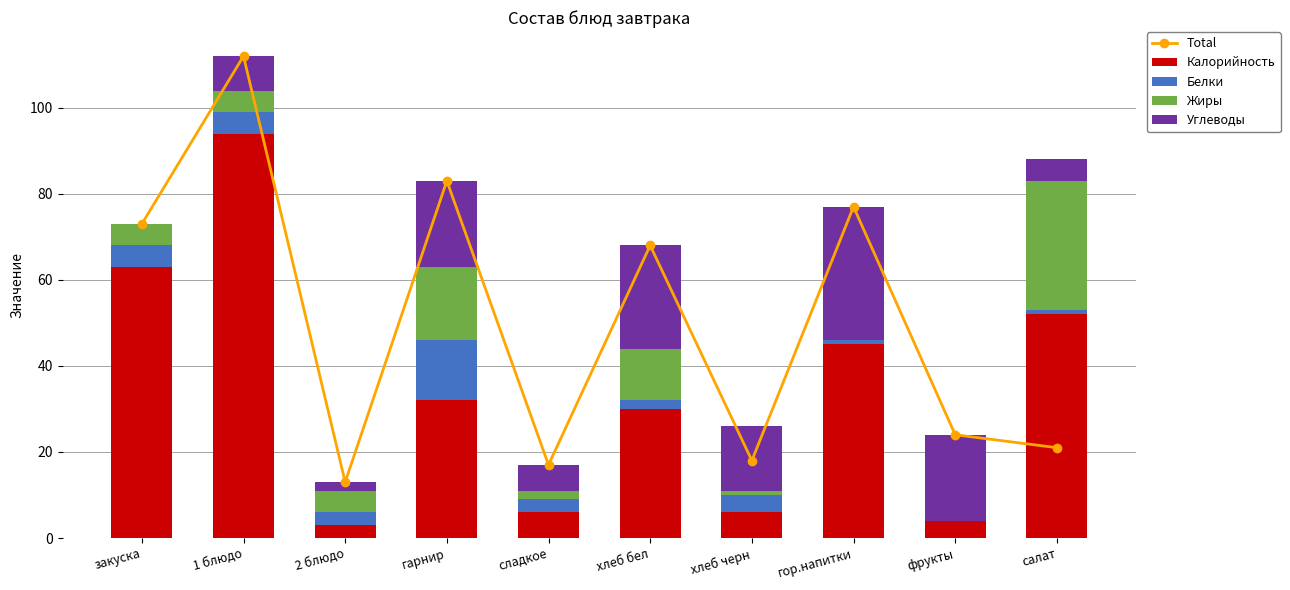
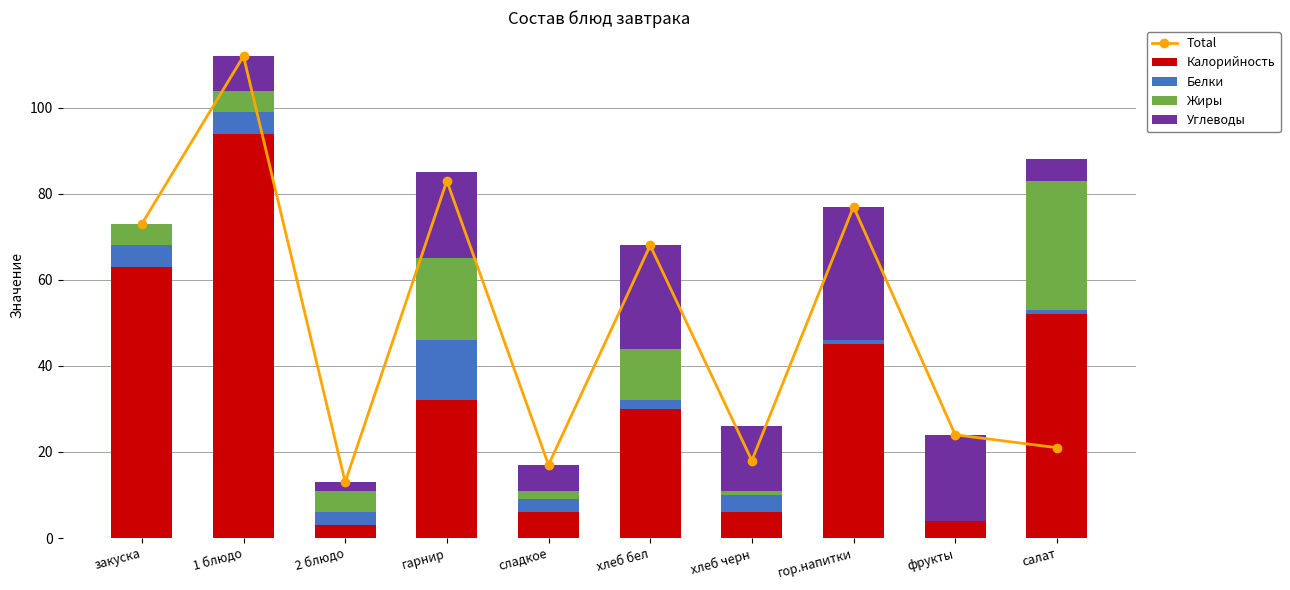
  {
    "Total": {
      "закуска": 73,
      "1 блюдо": 112,
      "2 блюдо": 13,
      "гарнир": 83,
      "сладкое": 17,
      "хлеб бел": 68,
      "хлеб черн": 18,
      "гор.напитки": 77,
      "фрукты": 24,
      "салат": 21
    },
    "Калорийность": {
      "закуска": 63,
      "1 блюдо": 94,
      "2 блюдо": 3,
      "гарнир": 32,
      "сладкое": 6,
      "хлеб бел": 30,
      "хлеб черн": 6,
      "гор.напитки": 45,
      "фрукты": 4,
      "салат": 52
    },
    "Белки": {
      "закуска": 5,
      "1 блюдо": 5,
      "2 блюдо": 3,
      "гарнир": 14,
      "сладкое": 3,
      "хлеб бел": 2,
      "хлеб черн": 4,
      "гор.напитки": 1,
      "фрукты": 0,
      "салат": 1
    },
    "Жиры": {
      "закуска": 5,
      "1 блюдо": 5,
      "2 блюдо": 5,
-     "гарнир": 17,
+     "гарнир": 19,
      "сладкое": 2,
      "хлеб бел": 12,
      "хлеб черн": 1,
      "гор.напитки": 0,
      "фрукты": 0,
      "салат": 30
    },
    "Углеводы": {
      "закуска": 0,
      "1 блюдо": 8,
      "2 блюдо": 2,
      "гарнир": 20,
      "сладкое": 6,
      "хлеб бел": 24,
      "хлеб черн": 15,
      "гор.напитки": 31,
      "фрукты": 20,
      "салат": 5
    }
  }
